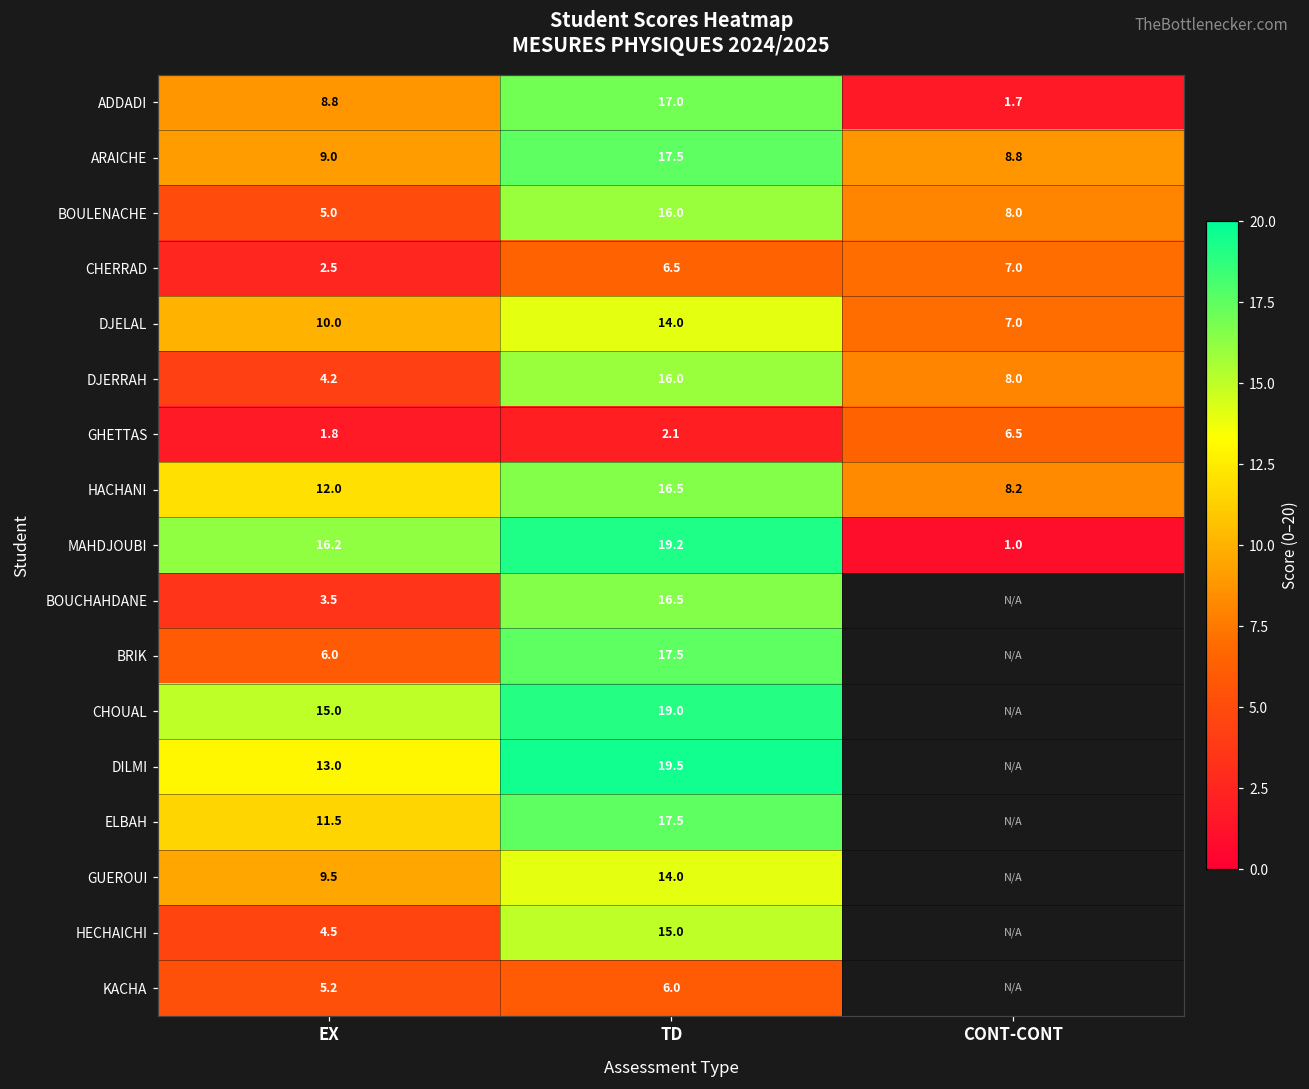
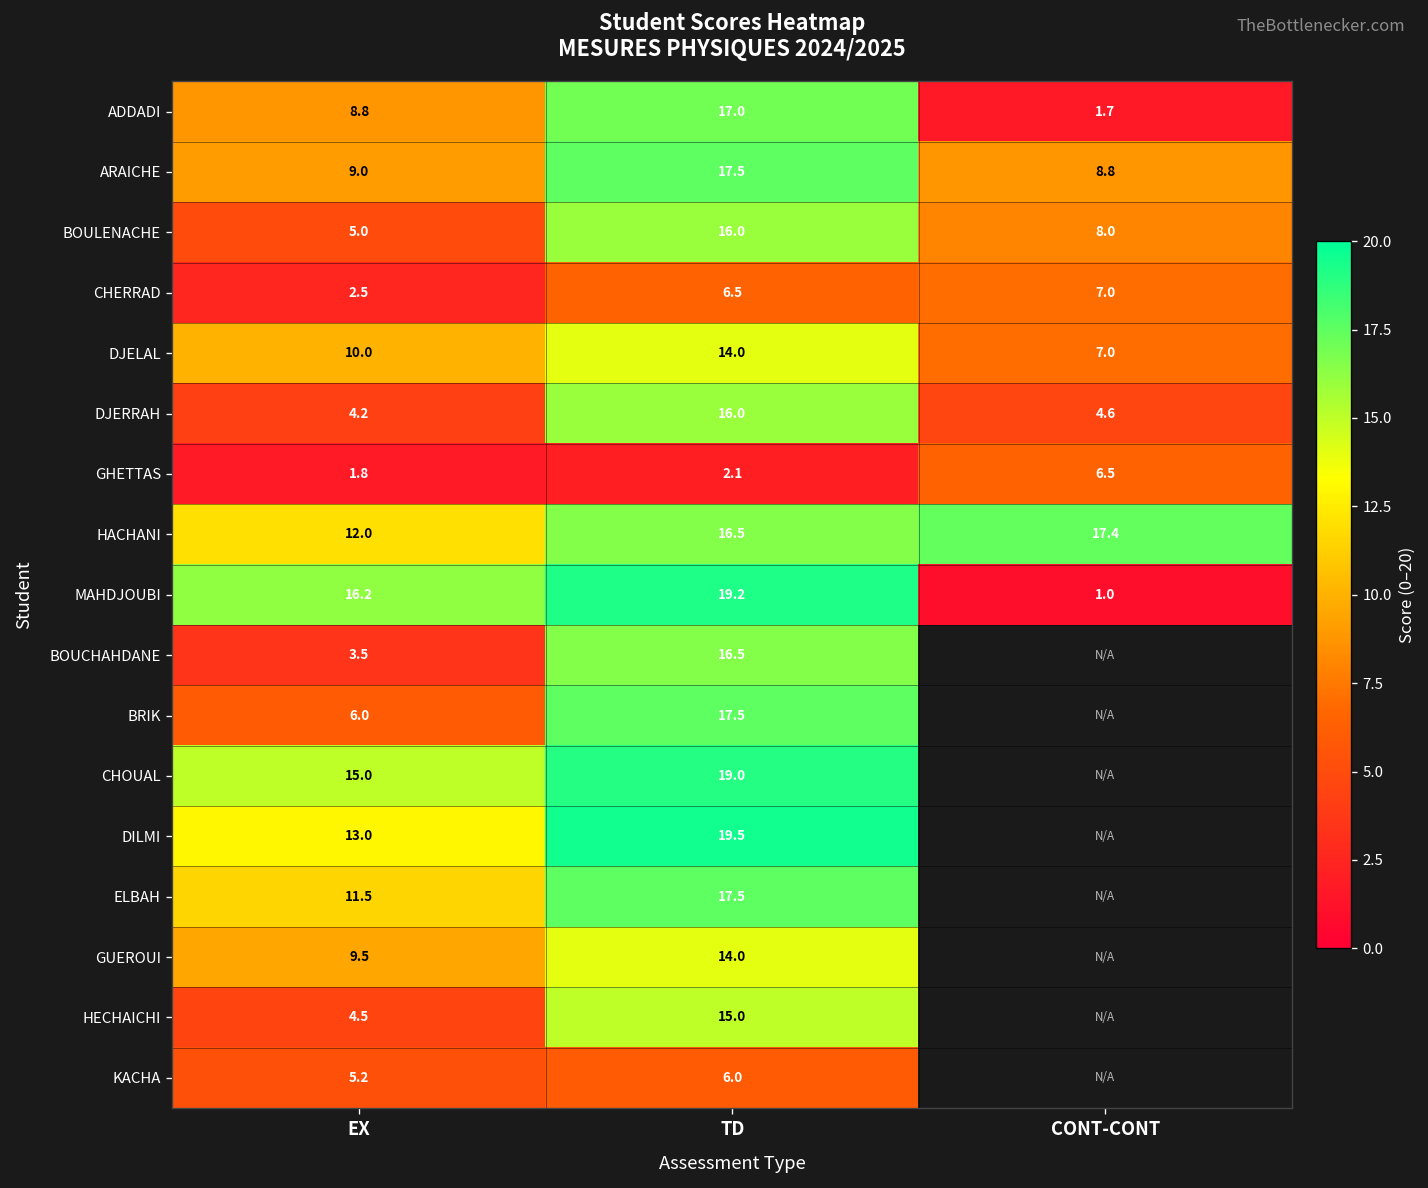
  {
    "ADDADI": {
      "EX": 8.8,
      "TD": 17.0,
      "CONT-CONT": 1.7
    },
    "ARAICHE": {
      "EX": 9.0,
      "TD": 17.5,
      "CONT-CONT": 8.8
    },
    "BOULENACHE": {
      "EX": 5.0,
      "TD": 16.0,
      "CONT-CONT": 8.0
    },
    "CHERRAD": {
      "EX": 2.5,
      "TD": 6.5,
      "CONT-CONT": 7.0
    },
    "DJELAL": {
      "EX": 10.0,
      "TD": 14.0,
      "CONT-CONT": 7.0
    },
    "DJERRAH": {
      "EX": 4.2,
      "TD": 16.0,
-     "CONT-CONT": 8.0
+     "CONT-CONT": 4.6
    },
    "GHETTAS": {
      "EX": 1.8,
      "TD": 2.1,
      "CONT-CONT": 6.5
    },
    "HACHANI": {
      "EX": 12.0,
      "TD": 16.5,
-     "CONT-CONT": 8.2
+     "CONT-CONT": 17.4
    },
    "MAHDJOUBI": {
      "EX": 16.2,
      "TD": 19.2,
      "CONT-CONT": 1.0
    },
    "BOUCHAHDANE": {
      "EX": 3.5,
      "TD": 16.5
    },
    "BRIK": {
      "EX": 6.0,
      "TD": 17.5
    },
    "CHOUAL": {
      "EX": 15.0,
      "TD": 19.0
    },
    "DILMI": {
      "EX": 13.0,
      "TD": 19.5
    },
    "ELBAH": {
      "EX": 11.5,
      "TD": 17.5
    },
    "GUEROUI": {
      "EX": 9.5,
      "TD": 14.0
    },
    "HECHAICHI": {
      "EX": 4.5,
      "TD": 15.0
    },
    "KACHA": {
      "EX": 5.2,
      "TD": 6.0
    }
  }
